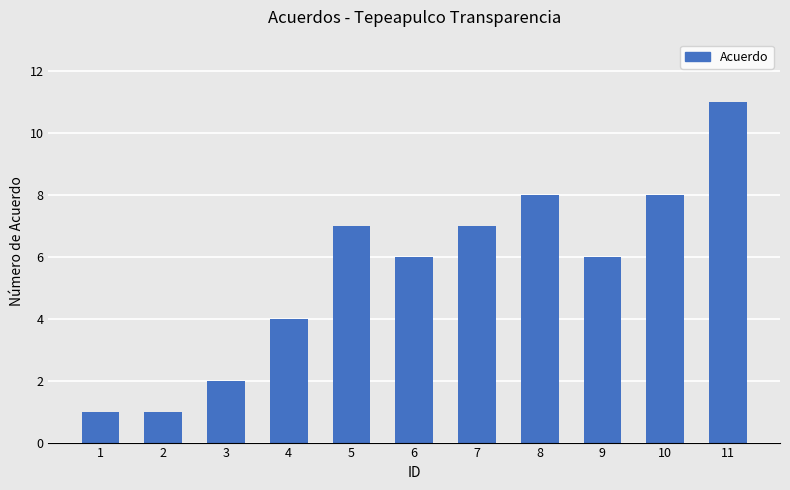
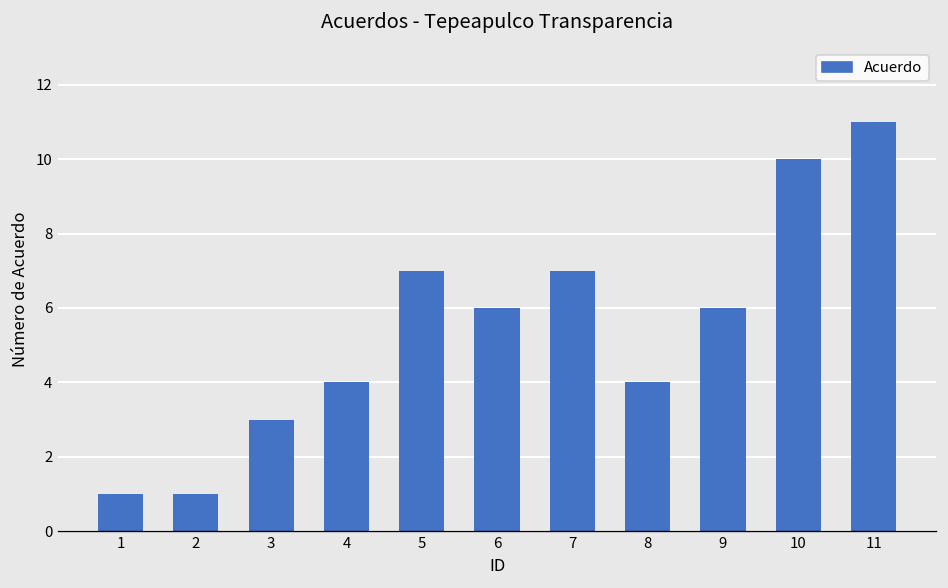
  {
    "1": 1,
    "2": 1,
-   "3": 2,
+   "3": 3,
    "4": 4,
    "5": 7,
    "6": 6,
    "7": 7,
-   "8": 8,
+   "8": 4,
    "9": 6,
-   "10": 8,
+   "10": 10,
    "11": 11
  }
